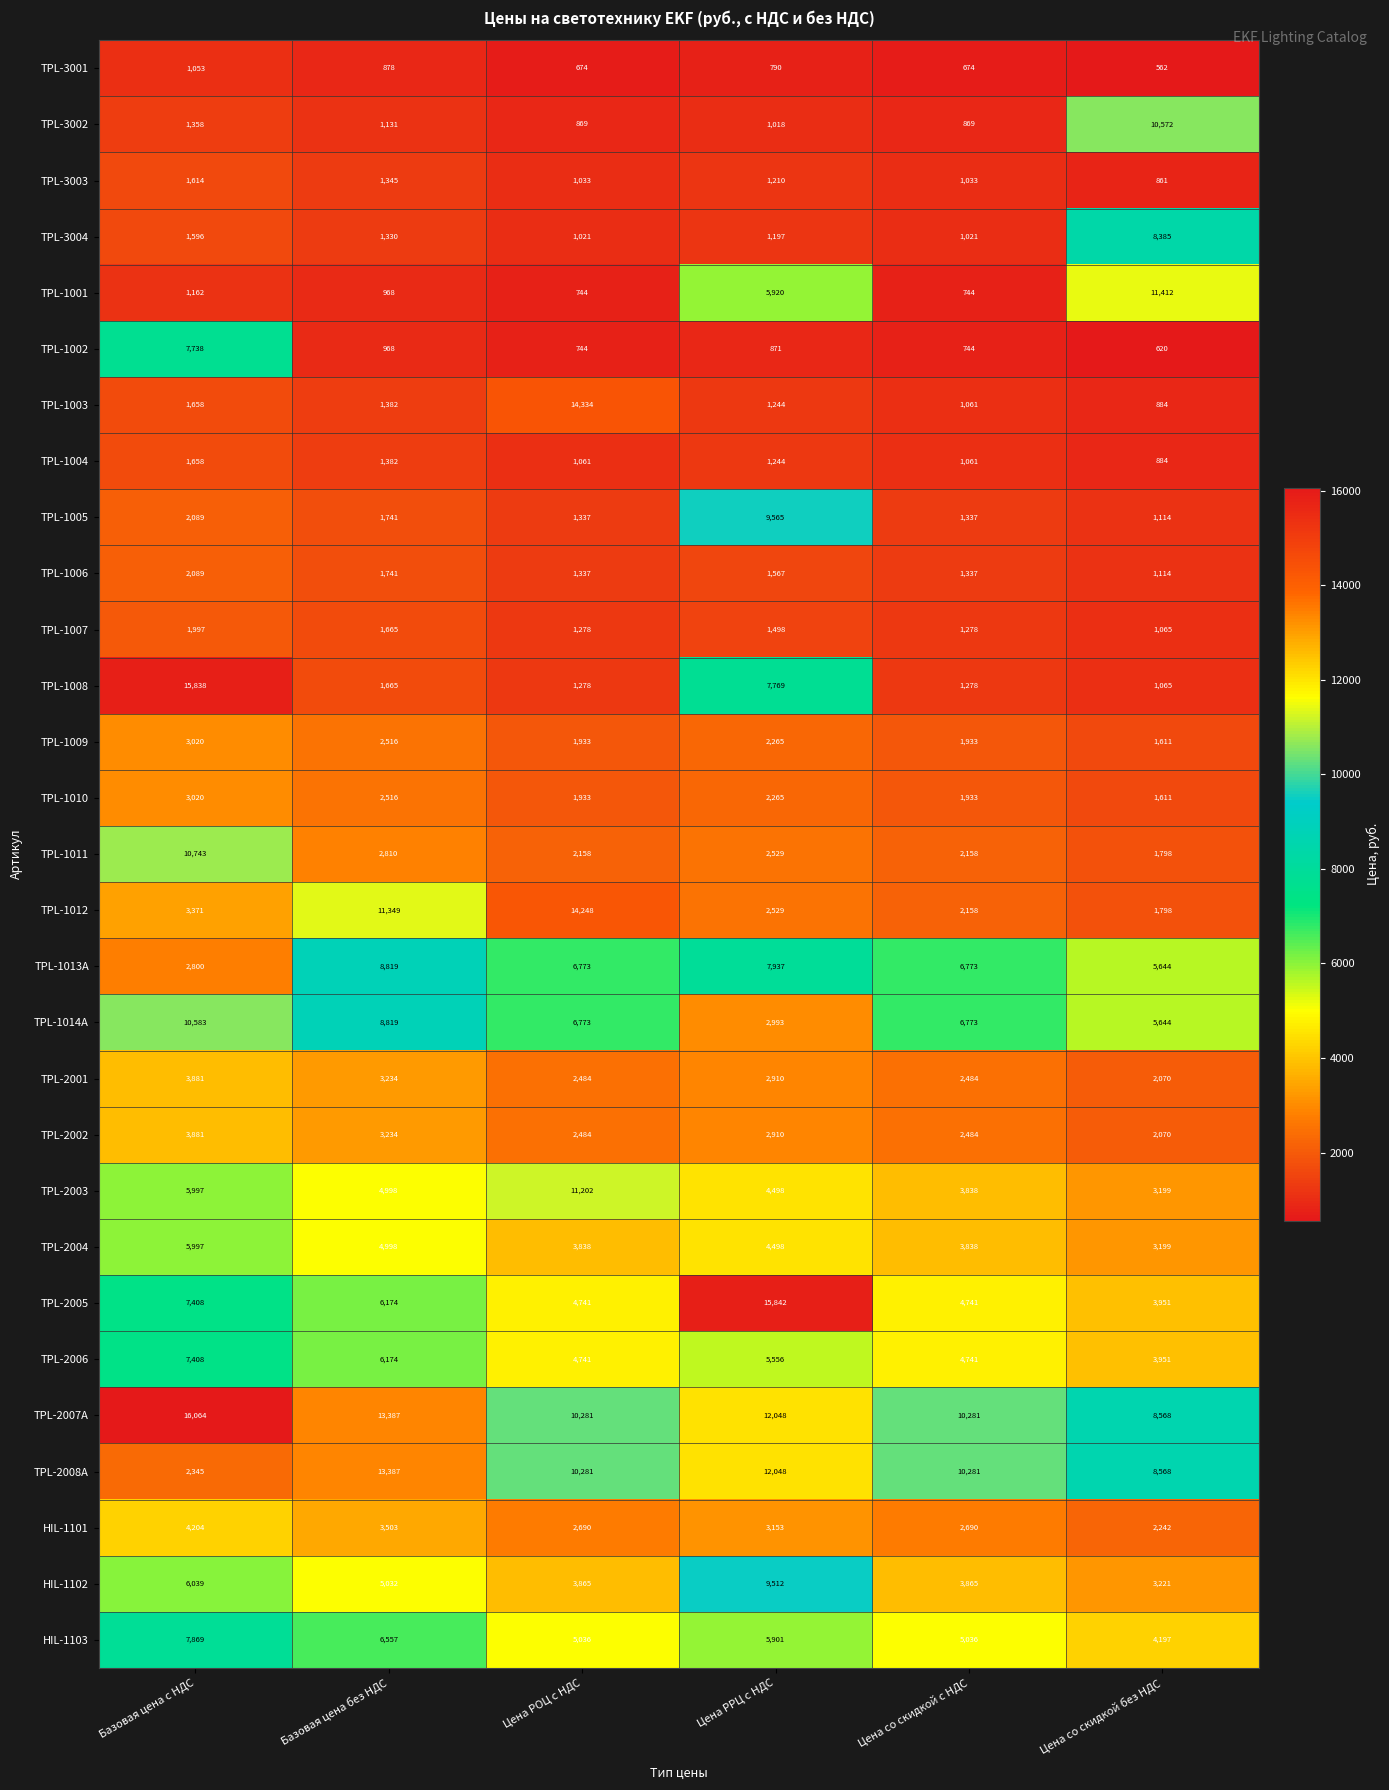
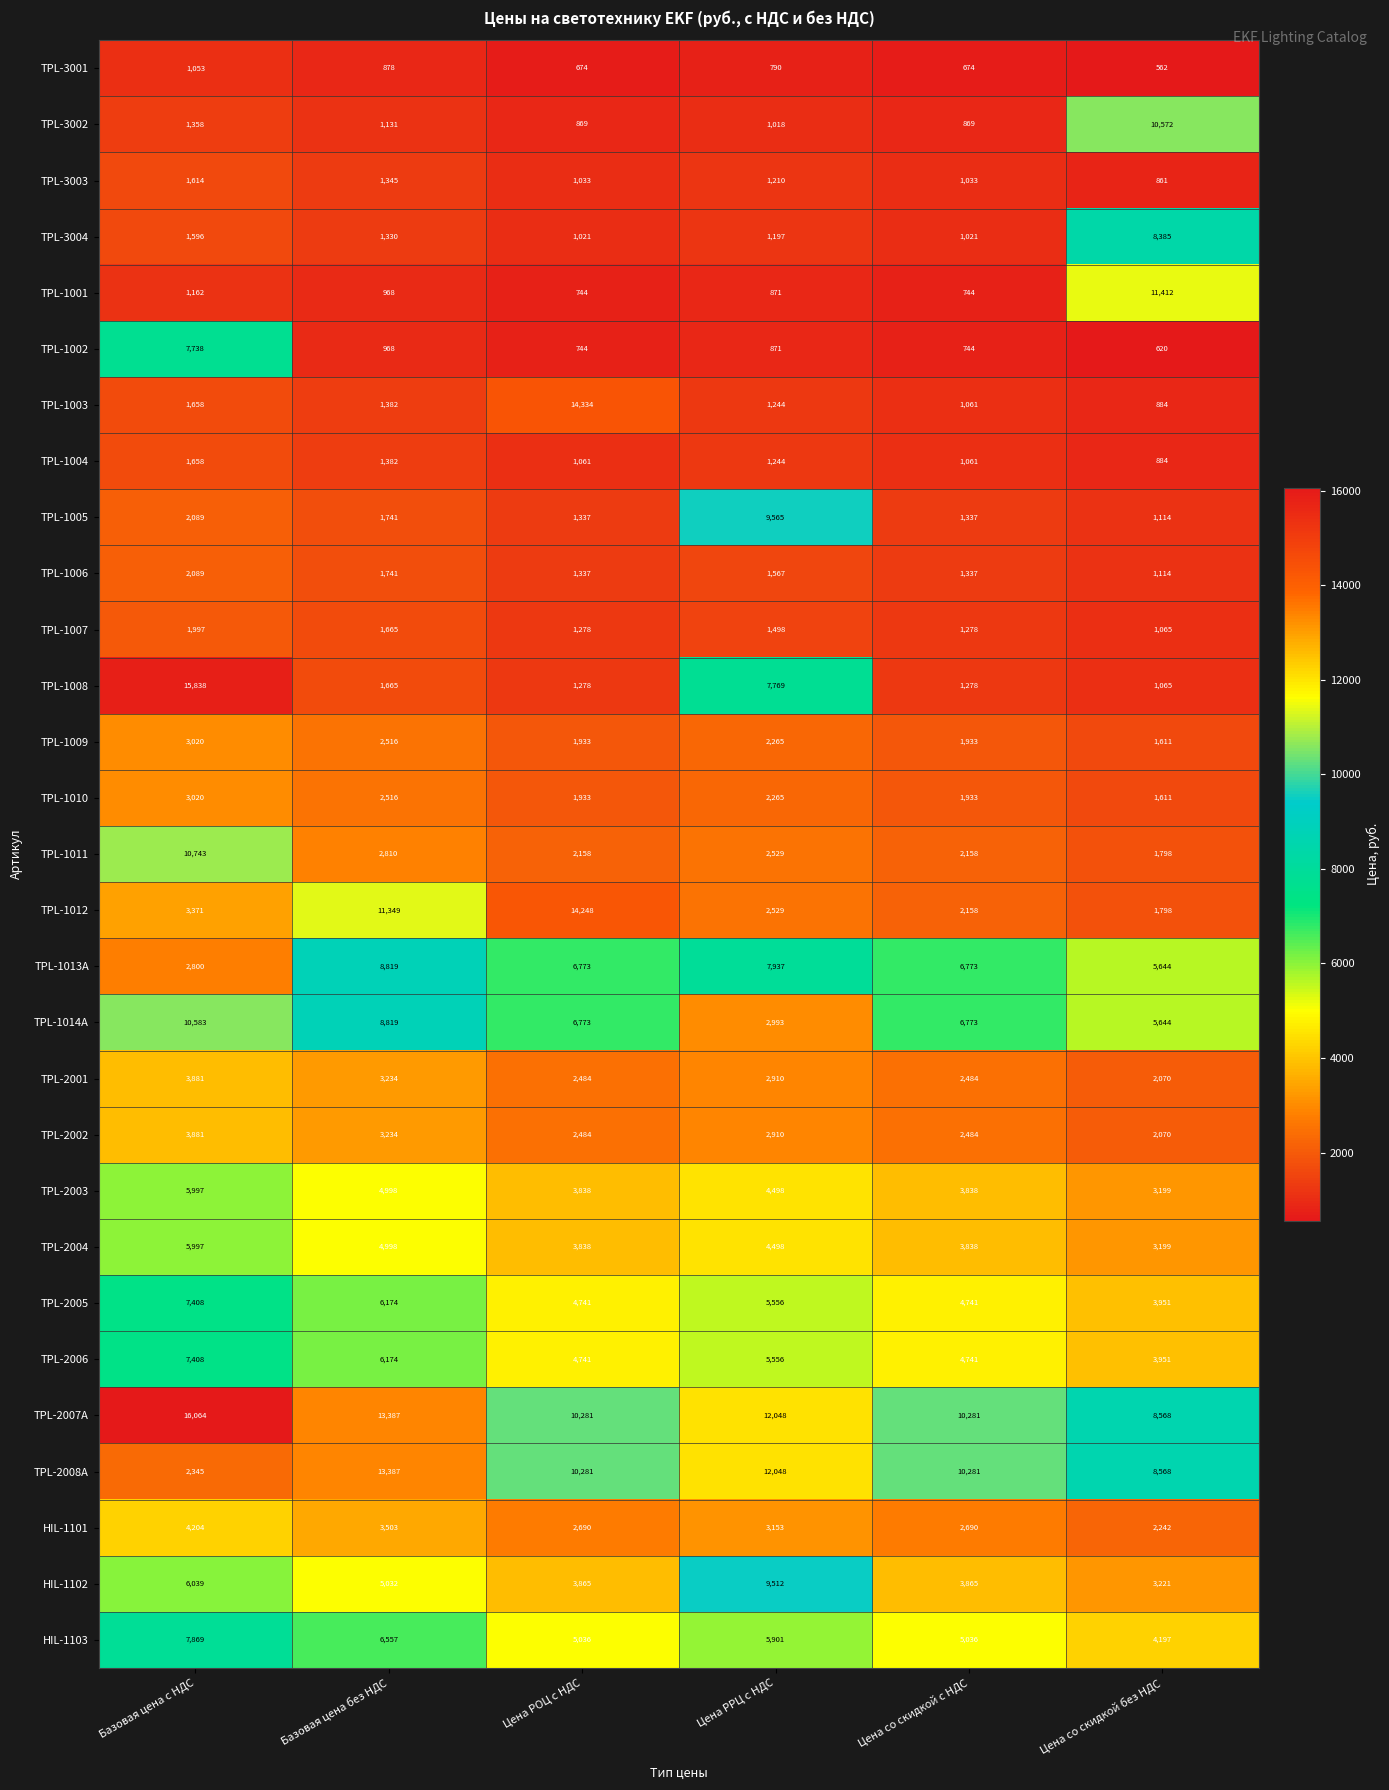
  {
    "TPL-3001": {
      "Базовая цена с НДС": "1,053",
      "Базовая цена без НДС": "878",
      "Цена РОЦ с НДС": "674",
      "Цена РРЦ с НДС": "790",
      "Цена со скидкой с НДС": "674",
      "Цена со скидкой без НДС": "562"
    },
    "TPL-3002": {
      "Базовая цена с НДС": "1,358",
      "Базовая цена без НДС": "1,131",
      "Цена РОЦ с НДС": "869",
      "Цена РРЦ с НДС": "1,018",
      "Цена со скидкой с НДС": "869",
      "Цена со скидкой без НДС": "10,572"
    },
    "TPL-3003": {
      "Базовая цена с НДС": "1,614",
      "Базовая цена без НДС": "1,345",
      "Цена РОЦ с НДС": "1,033",
      "Цена РРЦ с НДС": "1,210",
      "Цена со скидкой с НДС": "1,033",
      "Цена со скидкой без НДС": "861"
    },
    "TPL-3004": {
      "Базовая цена с НДС": "1,596",
      "Базовая цена без НДС": "1,330",
      "Цена РОЦ с НДС": "1,021",
      "Цена РРЦ с НДС": "1,197",
      "Цена со скидкой с НДС": "1,021",
      "Цена со скидкой без НДС": "8,385"
    },
    "TPL-1001": {
      "Базовая цена с НДС": "1,162",
      "Базовая цена без НДС": "968",
      "Цена РОЦ с НДС": "744",
-     "Цена РРЦ с НДС": "5,920",
+     "Цена РРЦ с НДС": "871",
      "Цена со скидкой с НДС": "744",
      "Цена со скидкой без НДС": "11,412"
    },
    "TPL-1002": {
      "Базовая цена с НДС": "7,738",
      "Базовая цена без НДС": "968",
      "Цена РОЦ с НДС": "744",
      "Цена РРЦ с НДС": "871",
      "Цена со скидкой с НДС": "744",
      "Цена со скидкой без НДС": "620"
    },
    "TPL-1003": {
      "Базовая цена с НДС": "1,658",
      "Базовая цена без НДС": "1,382",
      "Цена РОЦ с НДС": "14,334",
      "Цена РРЦ с НДС": "1,244",
      "Цена со скидкой с НДС": "1,061",
      "Цена со скидкой без НДС": "884"
    },
    "TPL-1004": {
      "Базовая цена с НДС": "1,658",
      "Базовая цена без НДС": "1,382",
      "Цена РОЦ с НДС": "1,061",
      "Цена РРЦ с НДС": "1,244",
      "Цена со скидкой с НДС": "1,061",
      "Цена со скидкой без НДС": "884"
    },
    "TPL-1005": {
      "Базовая цена с НДС": "2,089",
      "Базовая цена без НДС": "1,741",
      "Цена РОЦ с НДС": "1,337",
      "Цена РРЦ с НДС": "9,565",
      "Цена со скидкой с НДС": "1,337",
      "Цена со скидкой без НДС": "1,114"
    },
    "TPL-1006": {
      "Базовая цена с НДС": "2,089",
      "Базовая цена без НДС": "1,741",
      "Цена РОЦ с НДС": "1,337",
      "Цена РРЦ с НДС": "1,567",
      "Цена со скидкой с НДС": "1,337",
      "Цена со скидкой без НДС": "1,114"
    },
    "TPL-1007": {
      "Базовая цена с НДС": "1,997",
      "Базовая цена без НДС": "1,665",
      "Цена РОЦ с НДС": "1,278",
      "Цена РРЦ с НДС": "1,498",
      "Цена со скидкой с НДС": "1,278",
      "Цена со скидкой без НДС": "1,065"
    },
    "TPL-1008": {
      "Базовая цена с НДС": "15,838",
      "Базовая цена без НДС": "1,665",
      "Цена РОЦ с НДС": "1,278",
      "Цена РРЦ с НДС": "7,769",
      "Цена со скидкой с НДС": "1,278",
      "Цена со скидкой без НДС": "1,065"
    },
    "TPL-1009": {
      "Базовая цена с НДС": "3,020",
      "Базовая цена без НДС": "2,516",
      "Цена РОЦ с НДС": "1,933",
      "Цена РРЦ с НДС": "2,265",
      "Цена со скидкой с НДС": "1,933",
      "Цена со скидкой без НДС": "1,611"
    },
    "TPL-1010": {
      "Базовая цена с НДС": "3,020",
      "Базовая цена без НДС": "2,516",
      "Цена РОЦ с НДС": "1,933",
      "Цена РРЦ с НДС": "2,265",
      "Цена со скидкой с НДС": "1,933",
      "Цена со скидкой без НДС": "1,611"
    },
    "TPL-1011": {
      "Базовая цена с НДС": "10,743",
      "Базовая цена без НДС": "2,810",
      "Цена РОЦ с НДС": "2,158",
      "Цена РРЦ с НДС": "2,529",
      "Цена со скидкой с НДС": "2,158",
      "Цена со скидкой без НДС": "1,798"
    },
    "TPL-1012": {
      "Базовая цена с НДС": "3,371",
      "Базовая цена без НДС": "11,349",
      "Цена РОЦ с НДС": "14,248",
      "Цена РРЦ с НДС": "2,529",
      "Цена со скидкой с НДС": "2,158",
      "Цена со скидкой без НДС": "1,798"
    },
    "TPL-1013A": {
      "Базовая цена с НДС": "2,800",
      "Базовая цена без НДС": "8,819",
      "Цена РОЦ с НДС": "6,773",
      "Цена РРЦ с НДС": "7,937",
      "Цена со скидкой с НДС": "6,773",
      "Цена со скидкой без НДС": "5,644"
    },
    "TPL-1014A": {
      "Базовая цена с НДС": "10,583",
      "Базовая цена без НДС": "8,819",
      "Цена РОЦ с НДС": "6,773",
      "Цена РРЦ с НДС": "2,993",
      "Цена со скидкой с НДС": "6,773",
      "Цена со скидкой без НДС": "5,644"
    },
    "TPL-2001": {
      "Базовая цена с НДС": "3,881",
      "Базовая цена без НДС": "3,234",
      "Цена РОЦ с НДС": "2,484",
      "Цена РРЦ с НДС": "2,910",
      "Цена со скидкой с НДС": "2,484",
      "Цена со скидкой без НДС": "2,070"
    },
    "TPL-2002": {
      "Базовая цена с НДС": "3,881",
      "Базовая цена без НДС": "3,234",
      "Цена РОЦ с НДС": "2,484",
      "Цена РРЦ с НДС": "2,910",
      "Цена со скидкой с НДС": "2,484",
      "Цена со скидкой без НДС": "2,070"
    },
    "TPL-2003": {
      "Базовая цена с НДС": "5,997",
      "Базовая цена без НДС": "4,998",
-     "Цена РОЦ с НДС": "11,202",
+     "Цена РОЦ с НДС": "3,838",
      "Цена РРЦ с НДС": "4,498",
      "Цена со скидкой с НДС": "3,838",
      "Цена со скидкой без НДС": "3,199"
    },
    "TPL-2004": {
      "Базовая цена с НДС": "5,997",
      "Базовая цена без НДС": "4,998",
      "Цена РОЦ с НДС": "3,838",
      "Цена РРЦ с НДС": "4,498",
      "Цена со скидкой с НДС": "3,838",
      "Цена со скидкой без НДС": "3,199"
    },
    "TPL-2005": {
      "Базовая цена с НДС": "7,408",
      "Базовая цена без НДС": "6,174",
      "Цена РОЦ с НДС": "4,741",
-     "Цена РРЦ с НДС": "15,842",
+     "Цена РРЦ с НДС": "5,556",
      "Цена со скидкой с НДС": "4,741",
      "Цена со скидкой без НДС": "3,951"
    },
    "TPL-2006": {
      "Базовая цена с НДС": "7,408",
      "Базовая цена без НДС": "6,174",
      "Цена РОЦ с НДС": "4,741",
      "Цена РРЦ с НДС": "5,556",
      "Цена со скидкой с НДС": "4,741",
      "Цена со скидкой без НДС": "3,951"
    },
    "TPL-2007A": {
      "Базовая цена с НДС": "16,064",
      "Базовая цена без НДС": "13,387",
      "Цена РОЦ с НДС": "10,281",
      "Цена РРЦ с НДС": "12,048",
      "Цена со скидкой с НДС": "10,281",
      "Цена со скидкой без НДС": "8,568"
    },
    "TPL-2008A": {
      "Базовая цена с НДС": "2,345",
      "Базовая цена без НДС": "13,387",
      "Цена РОЦ с НДС": "10,281",
      "Цена РРЦ с НДС": "12,048",
      "Цена со скидкой с НДС": "10,281",
      "Цена со скидкой без НДС": "8,568"
    },
    "HIL-1101": {
      "Базовая цена с НДС": "4,204",
      "Базовая цена без НДС": "3,503",
      "Цена РОЦ с НДС": "2,690",
      "Цена РРЦ с НДС": "3,153",
      "Цена со скидкой с НДС": "2,690",
      "Цена со скидкой без НДС": "2,242"
    },
    "HIL-1102": {
      "Базовая цена с НДС": "6,039",
      "Базовая цена без НДС": "5,032",
      "Цена РОЦ с НДС": "3,865",
      "Цена РРЦ с НДС": "9,512",
      "Цена со скидкой с НДС": "3,865",
      "Цена со скидкой без НДС": "3,221"
    },
    "HIL-1103": {
      "Базовая цена с НДС": "7,869",
      "Базовая цена без НДС": "6,557",
      "Цена РОЦ с НДС": "5,036",
      "Цена РРЦ с НДС": "5,901",
      "Цена со скидкой с НДС": "5,036",
      "Цена со скидкой без НДС": "4,197"
    }
  }
